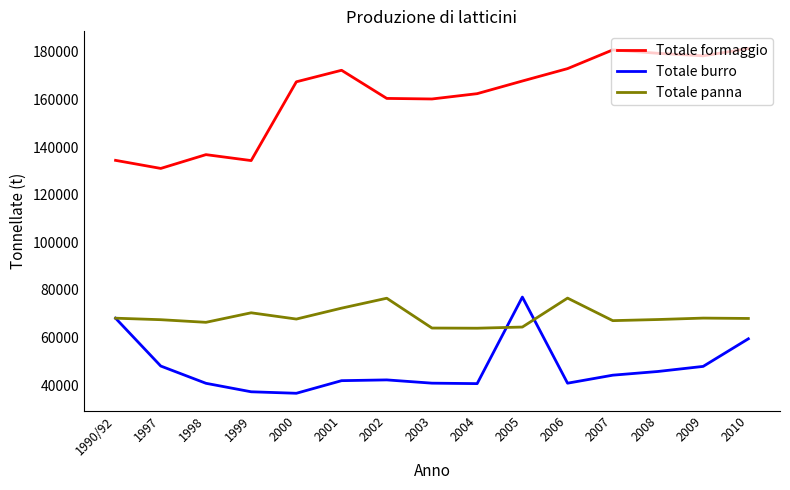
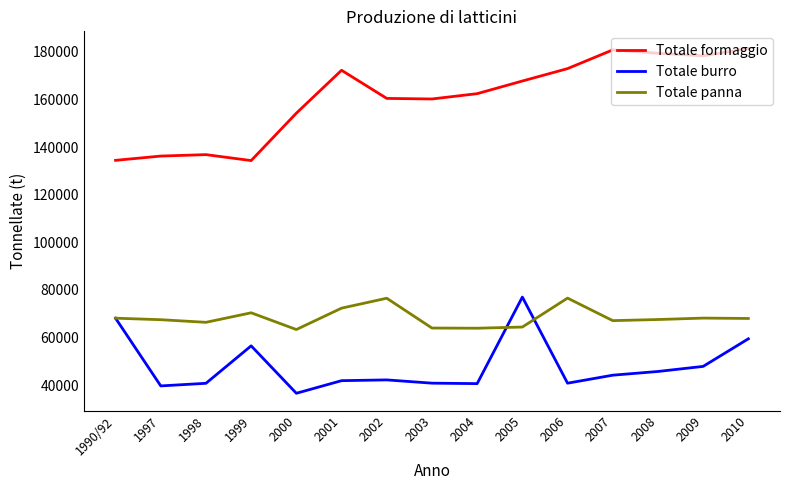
  {
    "Totale formaggio": {
      "1990/92": 134000,
-     "1997": 131000,
+     "1997": 136000,
      "1998": 137000,
      "1999": 134000,
-     "2000": 167000,
+     "2000": 154000,
      "2001": 172000,
      "2002": 160000,
      "2003": 160000,
      "2004": 162000,
      "2005": 168000,
      "2006": 173000
    },
    "Totale burro": {
-     "1997": 48000,
+     "1997": 40000,
      "1998": 41000,
-     "1999": 37000,
+     "1999": 57000,
      "2000": 37000,
      "2001": 42000,
      "2002": 42000,
      "2003": 41000,
      "2004": 41000,
      "2005": 77000,
      "2006": 41000,
      "2007": 44000,
      "2008": 46000,
      "2009": 48000,
      "2010": 59000
    },
    "Totale panna": {
      "1997": 68000,
      "1998": 66000,
      "1999": 70000,
-     "2000": 68000,
+     "2000": 63000,
      "2001": 72000,
      "2002": 77000,
      "2003": 64000,
      "2004": 64000,
      "2005": 64000,
      "2006": 77000,
      "2007": 67000,
      "2008": 68000,
      "2009": 68000,
      "2010": 68000
    }
  }
